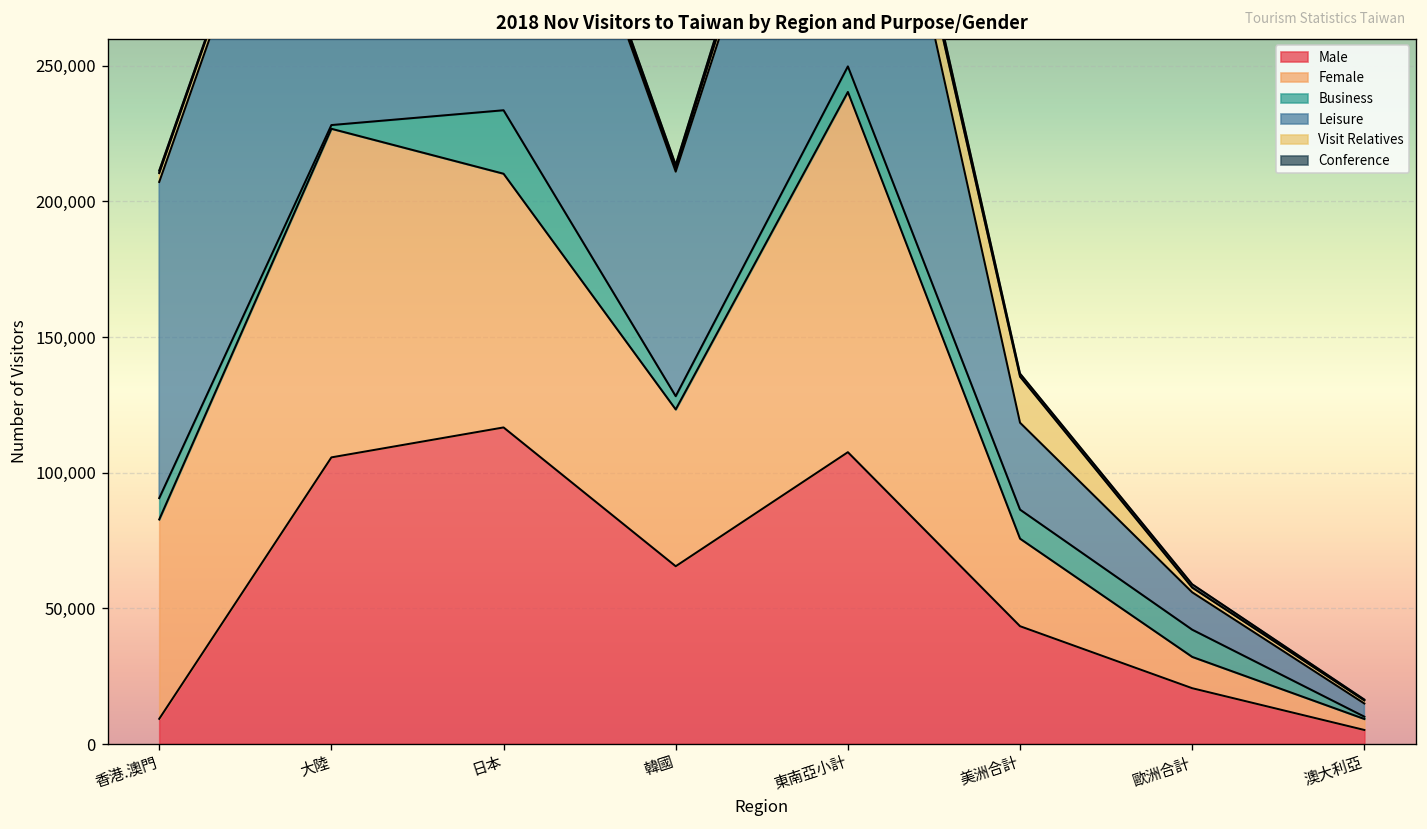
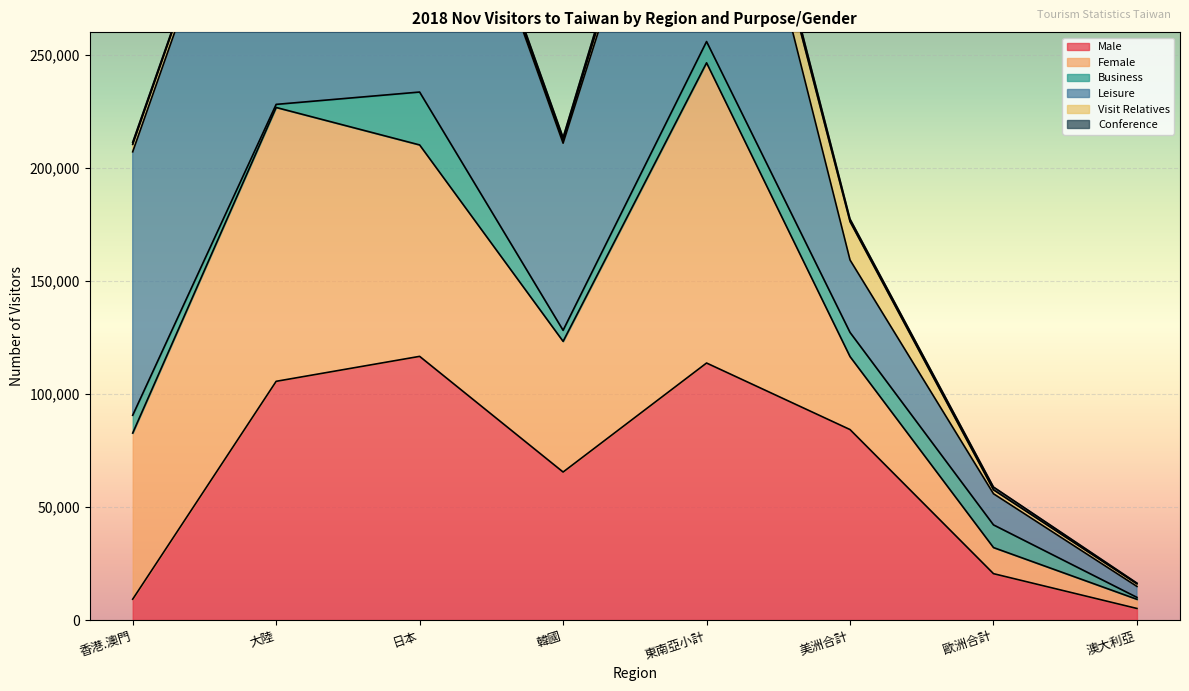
  {
    "Male": {
      "香港.澳門": "9,000",
      "大陸": "106,000",
      "日本": "117,000",
      "韓國": "65,000",
-     "東南亞小計": "108,000",
-     "美洲合計": "43,000",
+     "東南亞小計": "114,000",
+     "美洲合計": "84,000",
      "歐洲合計": "21,000",
      "澳大利亞": "5,000"
    },
    "Conference": {
      "韓國": "1,000",
      "歐洲合計": "1,000"
    }
  }
